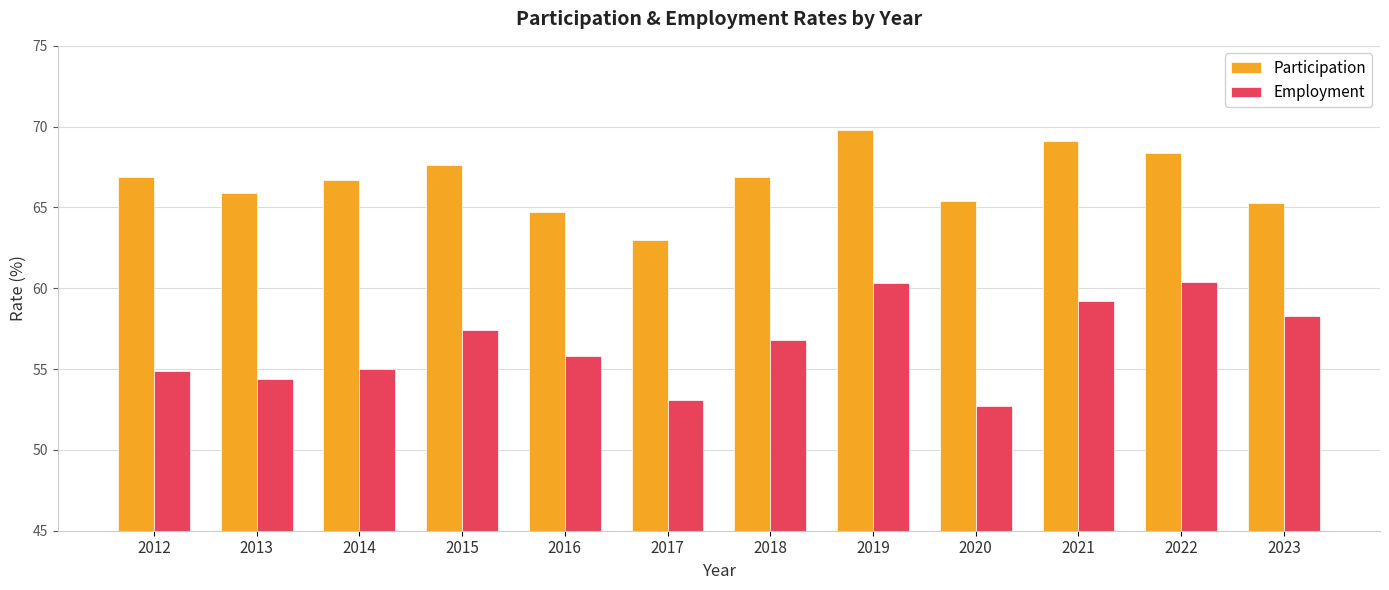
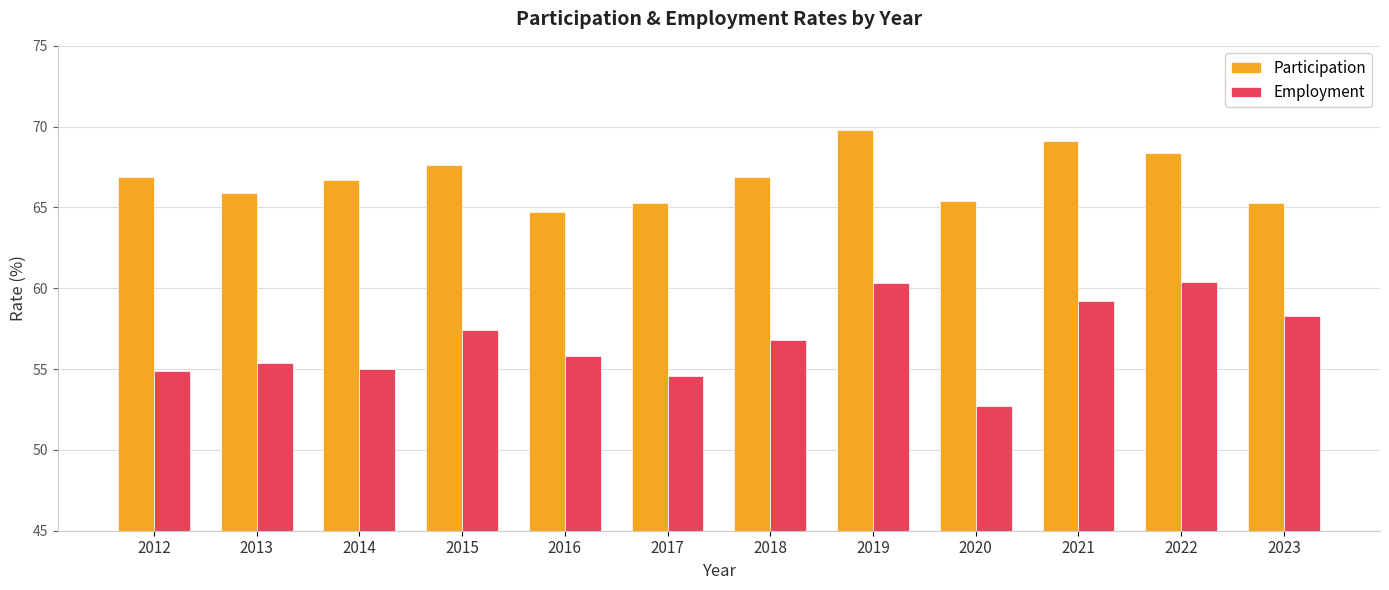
  {
    "Participation": {
      "2012": 66.9,
      "2013": 65.9,
      "2014": 66.7,
      "2015": 67.6,
      "2016": 64.7,
-     "2017": 63.0,
+     "2017": 65.3,
      "2018": 66.9,
      "2019": 69.8,
      "2020": 65.4,
      "2021": 69.1,
      "2022": 68.4,
      "2023": 65.3
    },
    "Employment": {
      "2012": 54.9,
-     "2013": 54.4,
+     "2013": 55.4,
      "2014": 55.0,
      "2015": 57.4,
      "2016": 55.8,
-     "2017": 53.1,
+     "2017": 54.6,
      "2018": 56.8,
      "2019": 60.3,
      "2020": 52.7,
      "2021": 59.2,
      "2022": 60.4,
      "2023": 58.3
    }
  }
